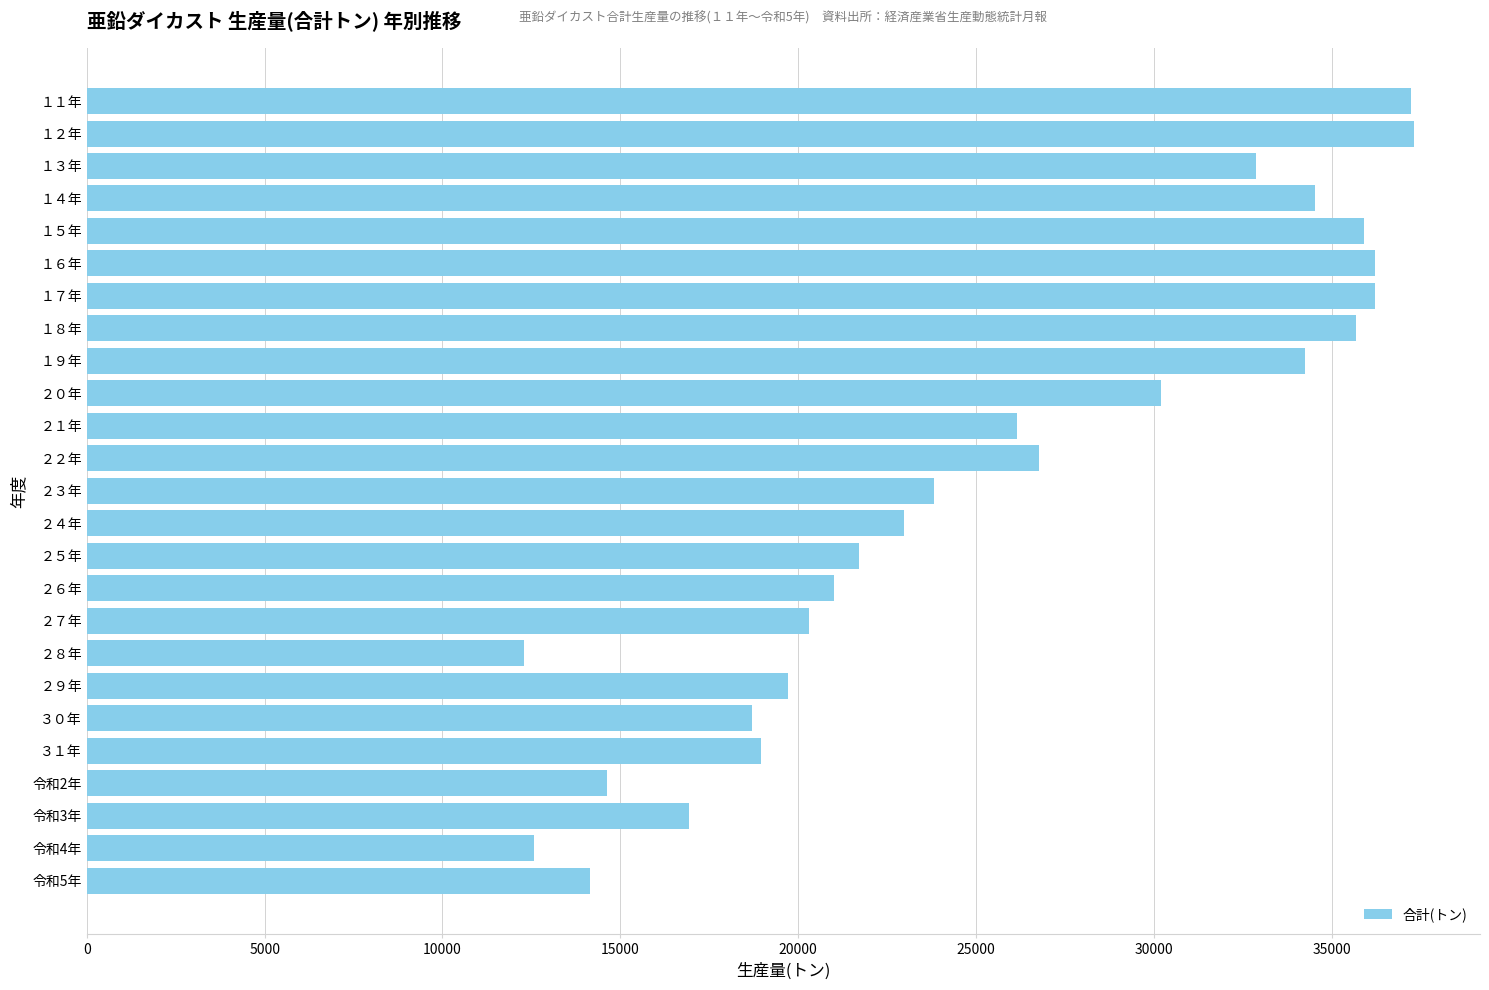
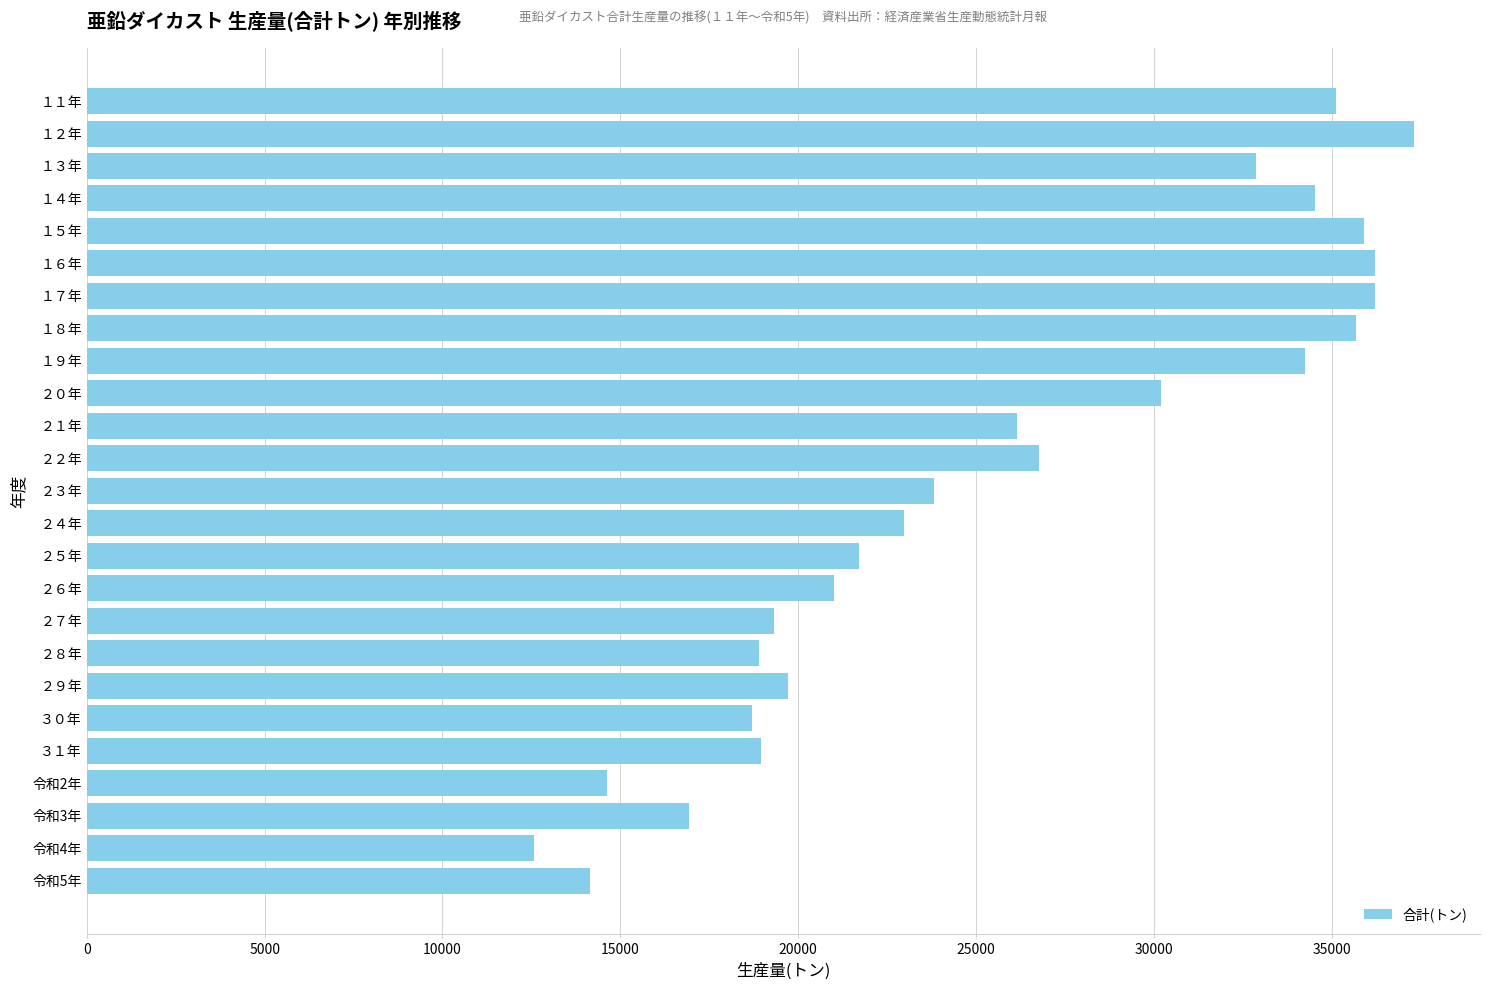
  {
-   "１１年": 37200,
+   "１１年": 35100,
    "１２年": 37300,
    "１３年": 32900,
    "１４年": 34500,
    "１５年": 35900,
    "１６年": 36200,
    "１７年": 36200,
    "１８年": 35700,
    "１９年": 34200,
    "２０年": 30200,
    "２１年": 26200,
    "２２年": 26800,
    "２３年": 23800,
    "２４年": 23000,
    "２５年": 21700,
    "２６年": 21000,
-   "２７年": 20300,
-   "２８年": 12300,
+   "２７年": 19300,
+   "２８年": 18900,
    "２９年": 19700,
    "３０年": 18700,
    "３１年": 19000,
    "令和2年": 14600,
    "令和3年": 16900,
    "令和4年": 12600,
    "令和5年": 14100
  }
